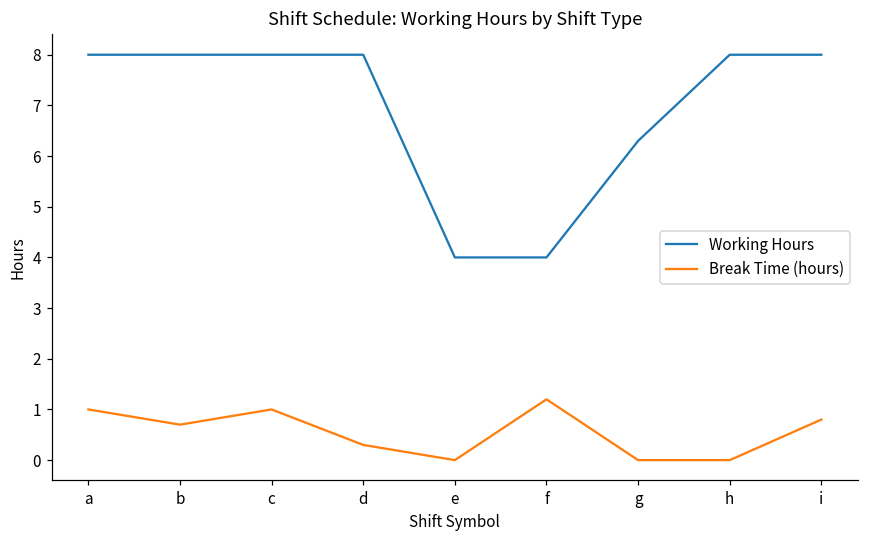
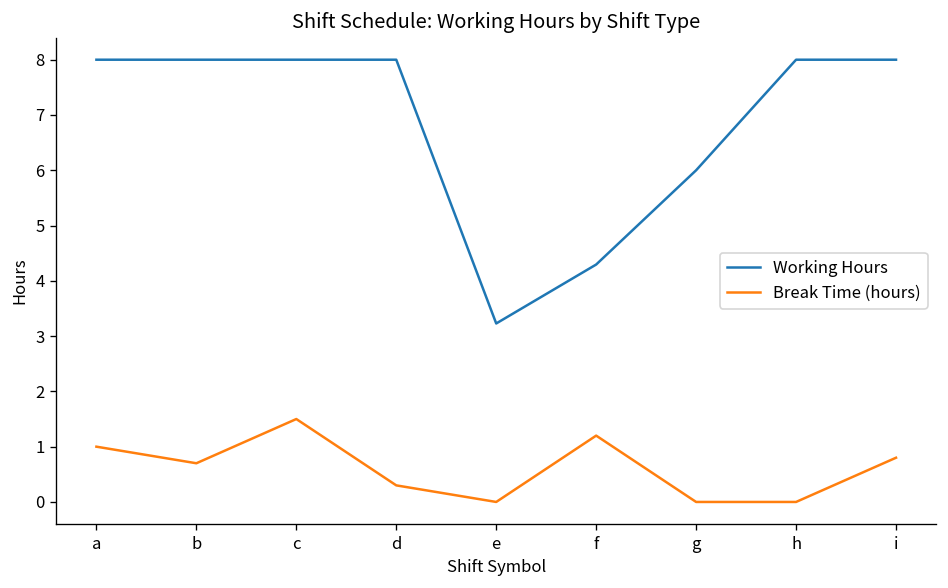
  {
    "Working Hours": {
      "a": 8.0,
      "b": 8.0,
      "c": 8.0,
      "d": 8.0,
-     "e": 4.0,
-     "f": 4.0,
-     "g": 6.3,
+     "e": 3.2,
+     "f": 4.3,
+     "g": 6.0,
      "h": 8.0,
      "i": 8.0
    },
    "Break Time (hours)": {
      "a": 1.0,
      "b": 0.7,
-     "c": 1.0,
+     "c": 1.5,
      "d": 0.3,
      "e": 0.0,
      "f": 1.2,
      "g": 0.0,
      "h": 0.0,
      "i": 0.8
    }
  }
